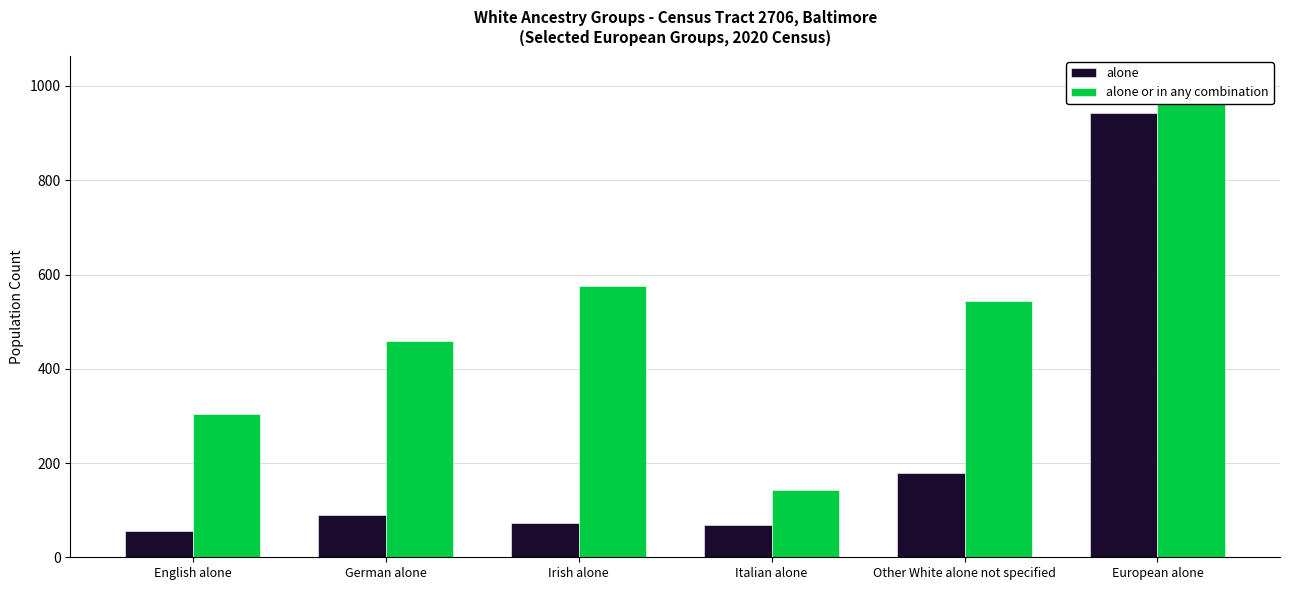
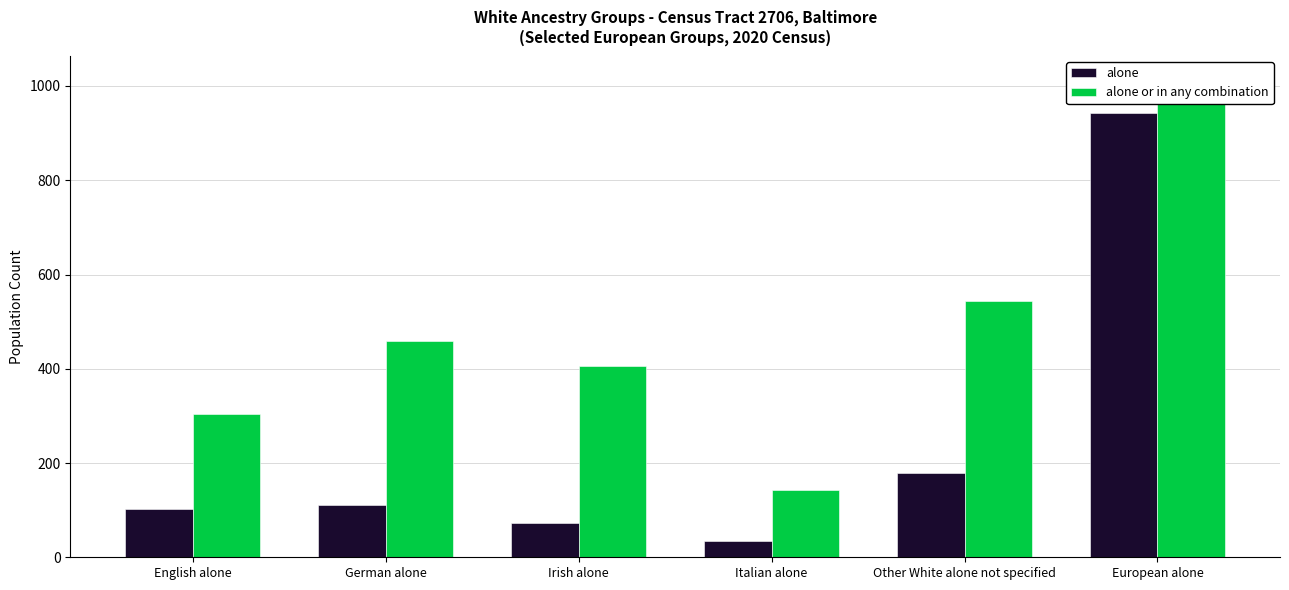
  {
    "alone": {
-     "English alone": 60,
-     "German alone": 90,
+     "English alone": 100,
+     "German alone": 110,
      "Irish alone": 70,
-     "Italian alone": 70,
+     "Italian alone": 30,
      "Other White alone not specified": 180,
      "European alone": 940
    },
    "alone or in any combination": {
      "English alone": 310,
      "German alone": 460,
-     "Irish alone": 580,
+     "Irish alone": 410,
      "Italian alone": 140,
      "Other White alone not specified": 540
    }
  }
